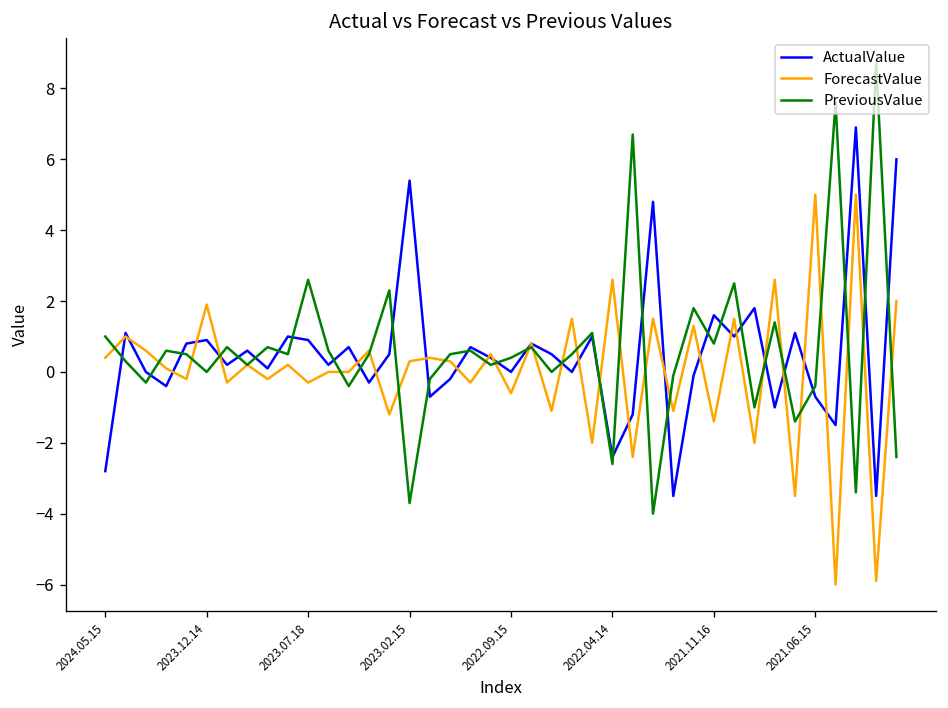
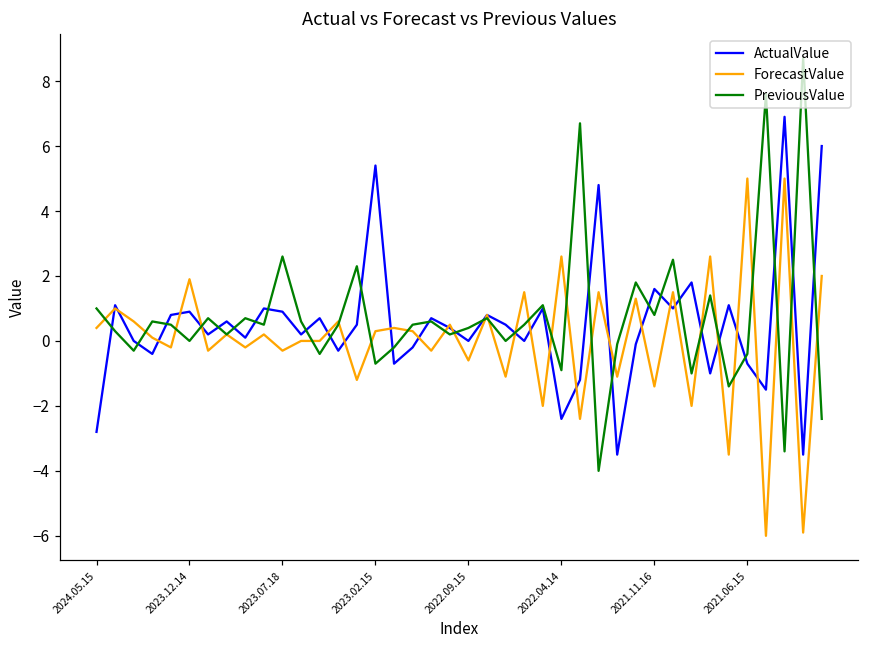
  {
    "ActualValue": {
      "2024.05.15": -2.8,
      "2023.12.14": 0.9,
      "2023.07.18": 0.9,
      "2023.02.15": 5.4,
      "2022.09.15": 0.0,
      "2022.04.14": -2.4,
      "2021.11.16": 1.6,
      "2021.06.15": -0.7
    },
    "ForecastValue": {
      "2024.05.15": 0.4,
      "2023.12.14": 1.9,
      "2023.07.18": -0.3,
      "2023.02.15": 0.3,
      "2022.09.15": -0.6,
      "2022.04.14": 2.6,
      "2021.11.16": -1.4,
      "2021.06.15": 5.0
    },
    "PreviousValue": {
      "2024.05.15": 1.0,
      "2023.12.14": 0.0,
      "2023.07.18": 2.6,
-     "2023.02.15": -3.7,
+     "2023.02.15": -0.7,
      "2022.09.15": 0.4,
-     "2022.04.14": -2.6,
+     "2022.04.14": -0.9,
      "2021.11.16": 0.8,
      "2021.06.15": -0.4
    }
  }
